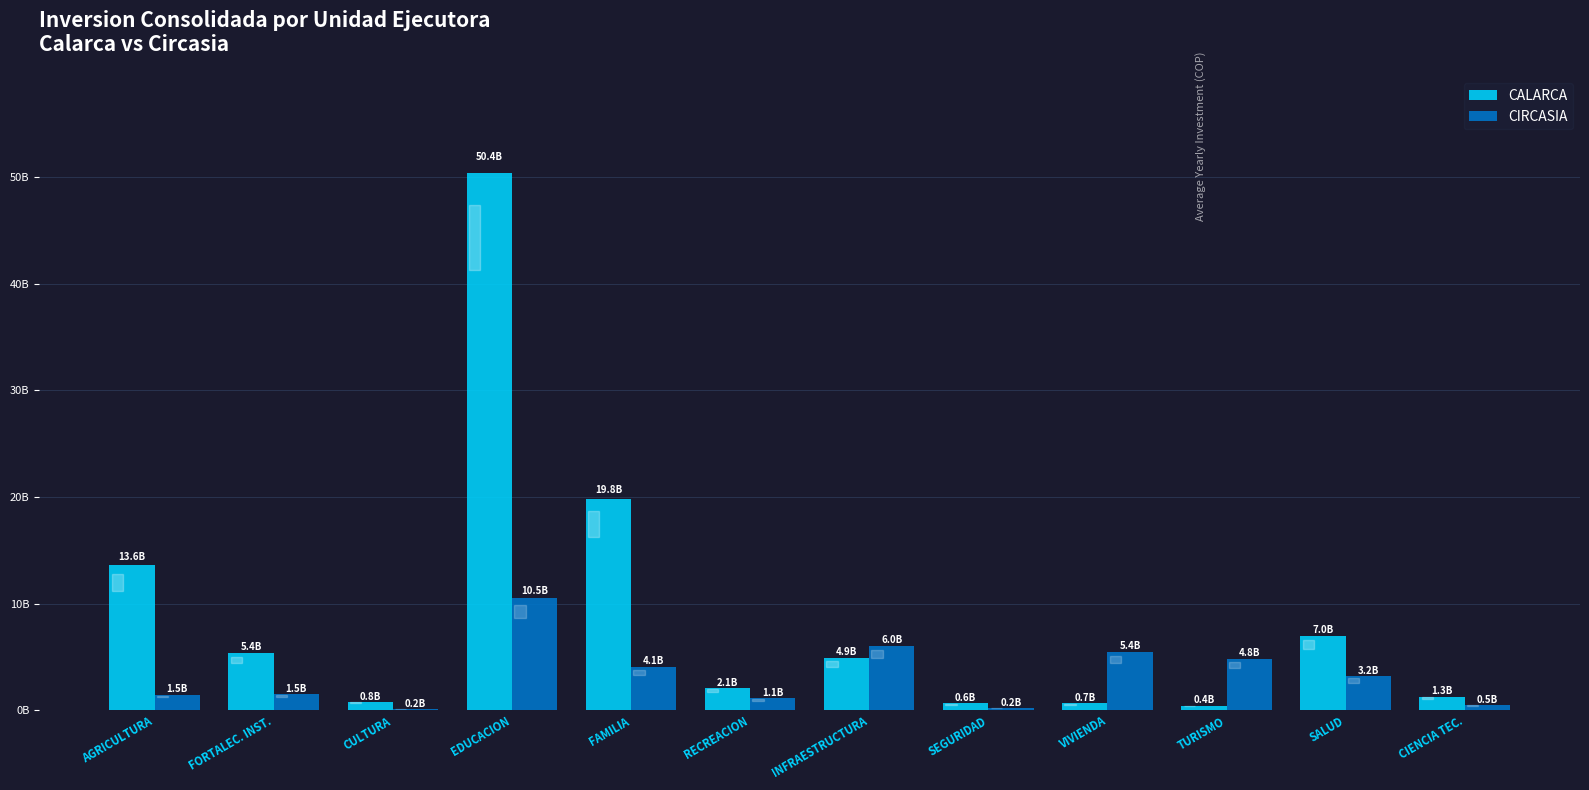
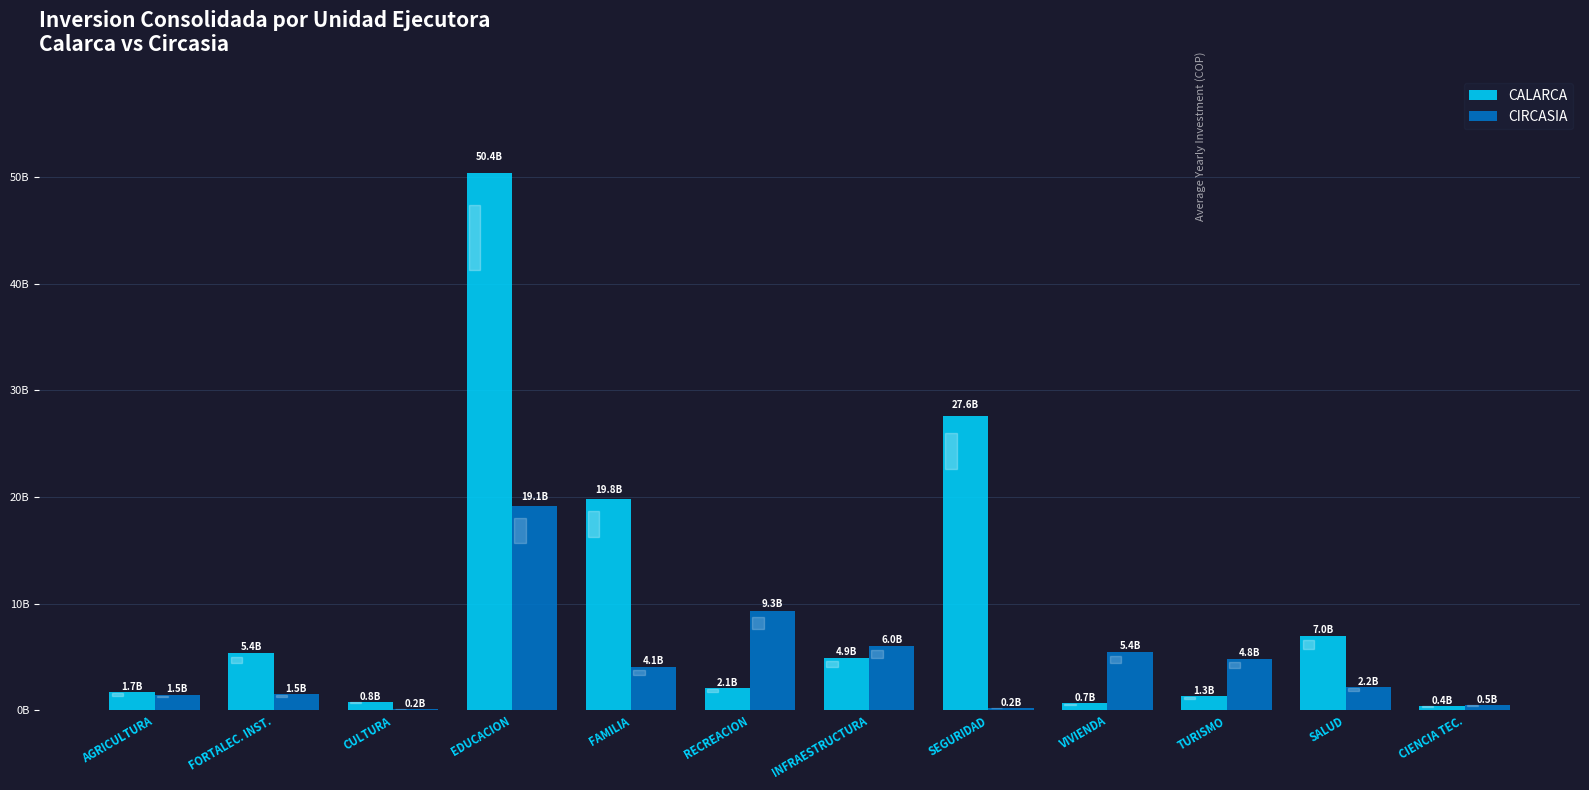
  {
    "CALARCA": {
-     "AGRICULTURA": "13.6B",
+     "AGRICULTURA": "1.7B",
      "FORTALEC. INST.": "5.4B",
      "CULTURA": "0.8B",
      "EDUCACION": "50.4B",
      "FAMILIA": "19.8B",
      "RECREACION": "2.1B",
      "INFRAESTRUCTURA": "4.9B",
-     "SEGURIDAD": "0.6B",
+     "SEGURIDAD": "27.6B",
      "VIVIENDA": "0.7B",
-     "TURISMO": "0.4B",
+     "TURISMO": "1.3B",
      "SALUD": "7.0B",
-     "CIENCIA TEC.": "1.3B"
+     "CIENCIA TEC.": "0.4B"
    },
    "CIRCASIA": {
      "AGRICULTURA": "1.5B",
      "FORTALEC. INST.": "1.5B",
      "CULTURA": "0.2B",
-     "EDUCACION": "10.5B",
+     "EDUCACION": "19.1B",
      "FAMILIA": "4.1B",
-     "RECREACION": "1.1B",
+     "RECREACION": "9.3B",
      "INFRAESTRUCTURA": "6.0B",
      "SEGURIDAD": "0.2B",
      "VIVIENDA": "5.4B",
      "TURISMO": "4.8B",
-     "SALUD": "3.2B",
+     "SALUD": "2.2B",
      "CIENCIA TEC.": "0.5B"
    }
  }
